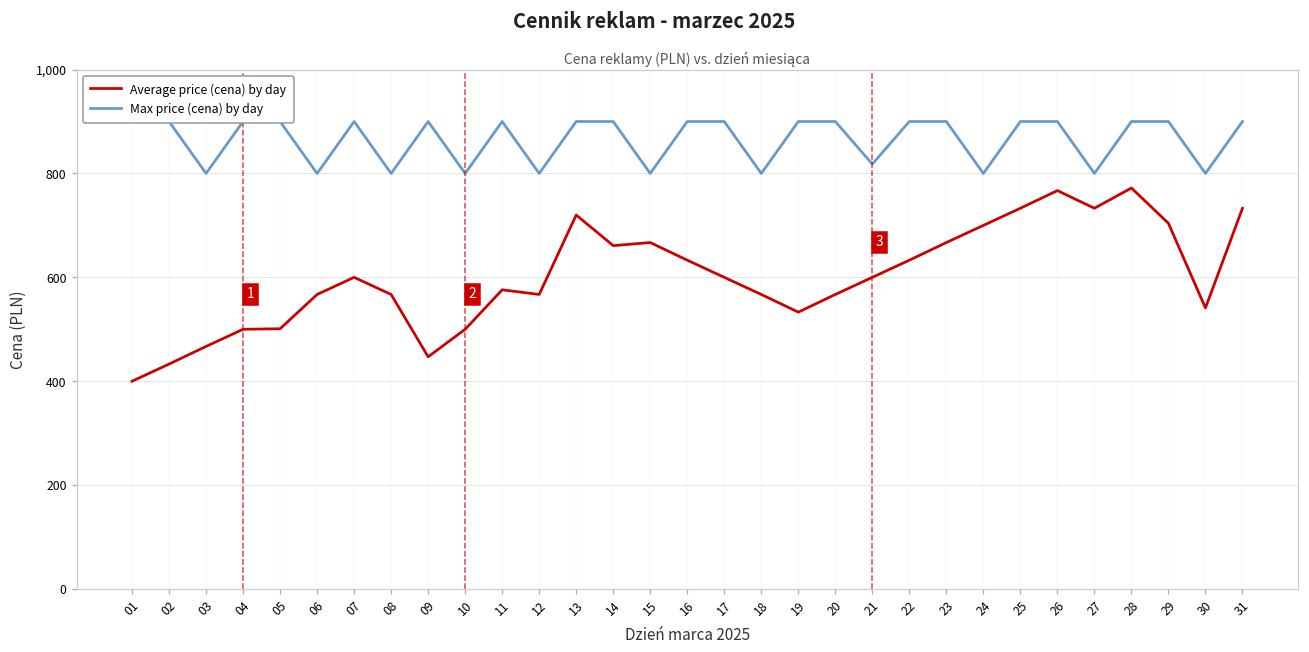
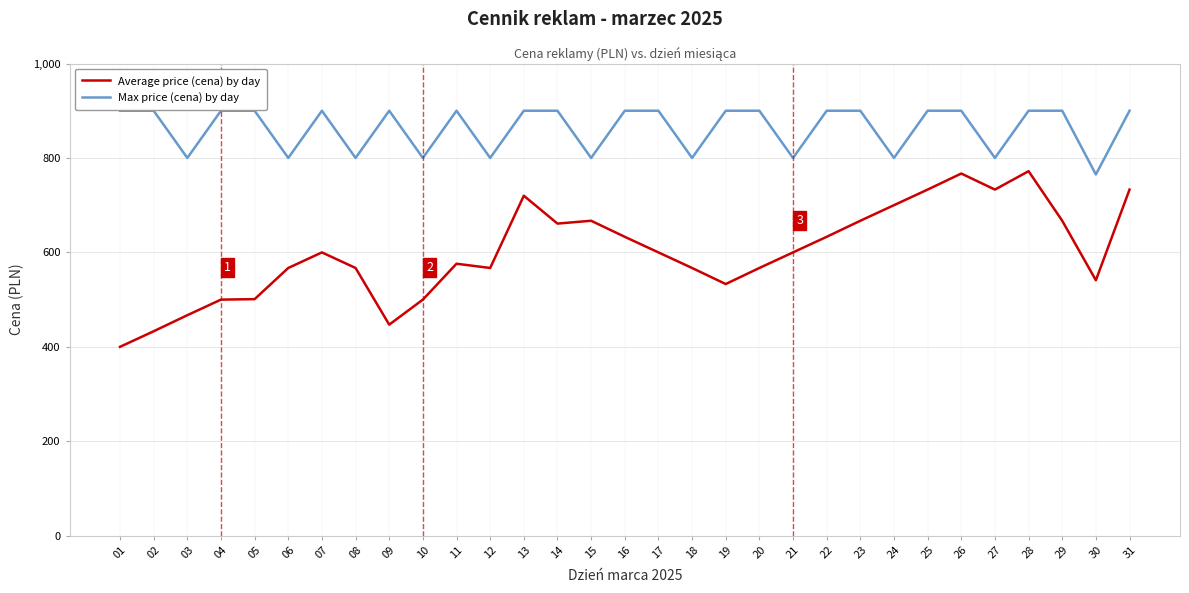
  {
    "Average price (cena) by day": {
      "01": 400,
      "02": 430,
      "03": 470,
      "04": 500,
      "05": 500,
      "06": 570,
      "07": 600,
      "08": 570,
      "09": 450,
      "10": 500,
      "12": 570,
      "13": 720,
      "14": 660,
      "15": 670,
      "16": 630,
      "17": 600,
      "18": 570,
      "19": 530,
      "20": 570,
      "21": 600,
      "22": 630,
      "23": 670,
      "24": 700,
      "25": 730,
      "26": 770,
      "27": 730,
      "28": 770,
-     "29": 700,
+     "29": 670,
      "30": 540,
      "31": 730
    },
    "Max price (cena) by day": {
      "01": 900,
      "02": 900,
      "03": 800,
      "04": 900,
      "05": 900,
      "06": 800,
      "07": 900,
      "08": 800,
      "09": 900,
      "10": 800,
      "11": 900,
      "12": 800,
      "13": 900,
      "14": 900,
      "15": 800,
      "16": 900,
      "17": 900,
      "18": 800,
      "19": 900,
      "20": 900,
-     "21": 820,
+     "21": 800,
      "22": 900,
      "23": 900,
      "24": 800,
      "25": 900,
      "26": 900,
      "27": 800,
      "28": 900,
      "29": 900,
-     "30": 800,
+     "30": 770,
      "31": 900
    }
  }
